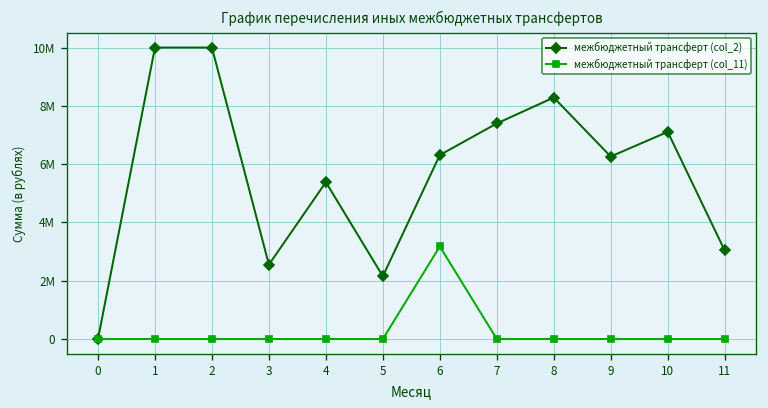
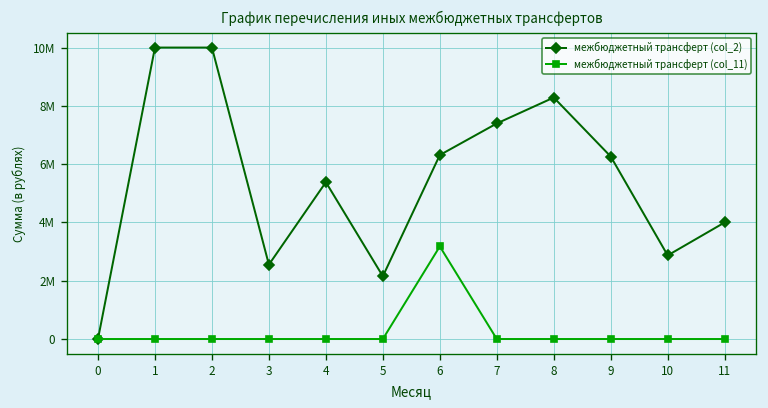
  {
    "межбюджетный трансферт (col_2)": {
      "1": 10000000,
      "2": 10000000,
      "3": 2600000,
      "4": 5400000,
      "5": 2200000,
      "6": 6300000,
      "7": 7400000,
      "8": 8300000,
      "9": 6300000,
-     "10": 7100000,
-     "11": 3000000
+     "10": 2900000,
+     "11": 4000000
    },
    "межбюджетный трансферт (col_11)": {
      "1": 0,
      "2": 0,
      "3": 0,
      "4": 0,
      "5": 0,
      "6": 3200000,
      "7": 0,
      "8": 0,
      "9": 0,
      "10": 0,
      "11": 0
    }
  }
